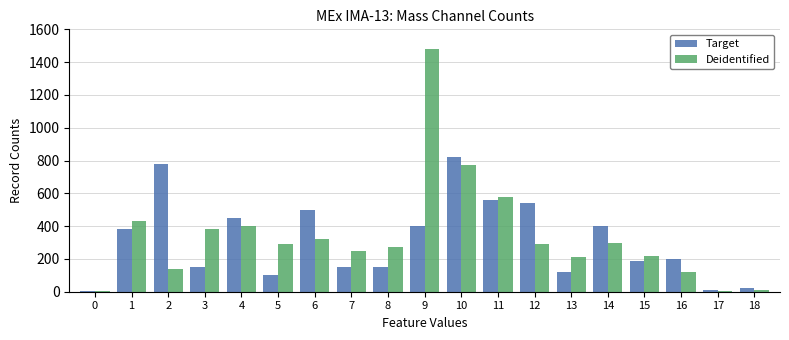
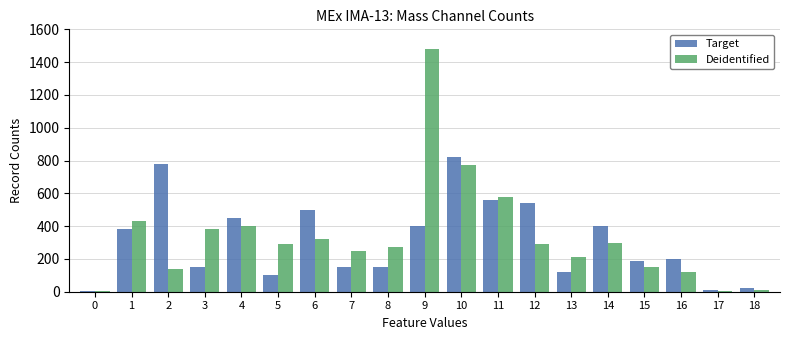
  {
    "Target": {
      "1": 380,
      "2": 780,
      "3": 150,
      "4": 450,
      "5": 100,
      "6": 500,
      "7": 150,
      "8": 150,
      "9": 400,
      "10": 820,
      "11": 560,
      "12": 540,
      "13": 120,
      "14": 400,
      "15": 190,
      "16": 200,
      "18": 20
    },
    "Deidentified": {
      "1": 430,
      "2": 140,
      "3": 380,
      "4": 400,
      "5": 290,
      "6": 320,
      "7": 250,
      "8": 270,
      "9": 1480,
      "10": 770,
      "11": 580,
      "12": 290,
      "13": 210,
      "14": 300,
-     "15": 220,
+     "15": 150,
      "16": 120
    }
  }
